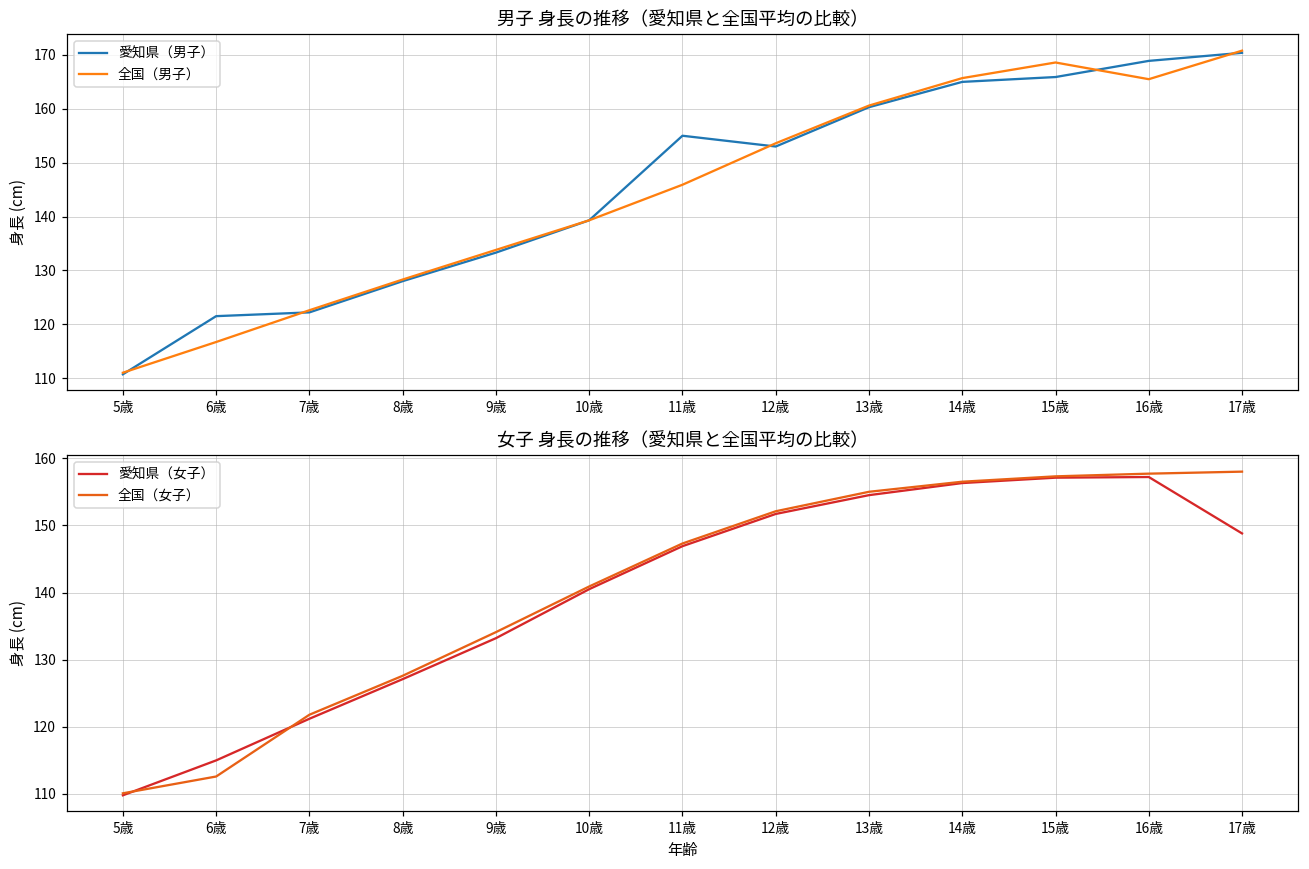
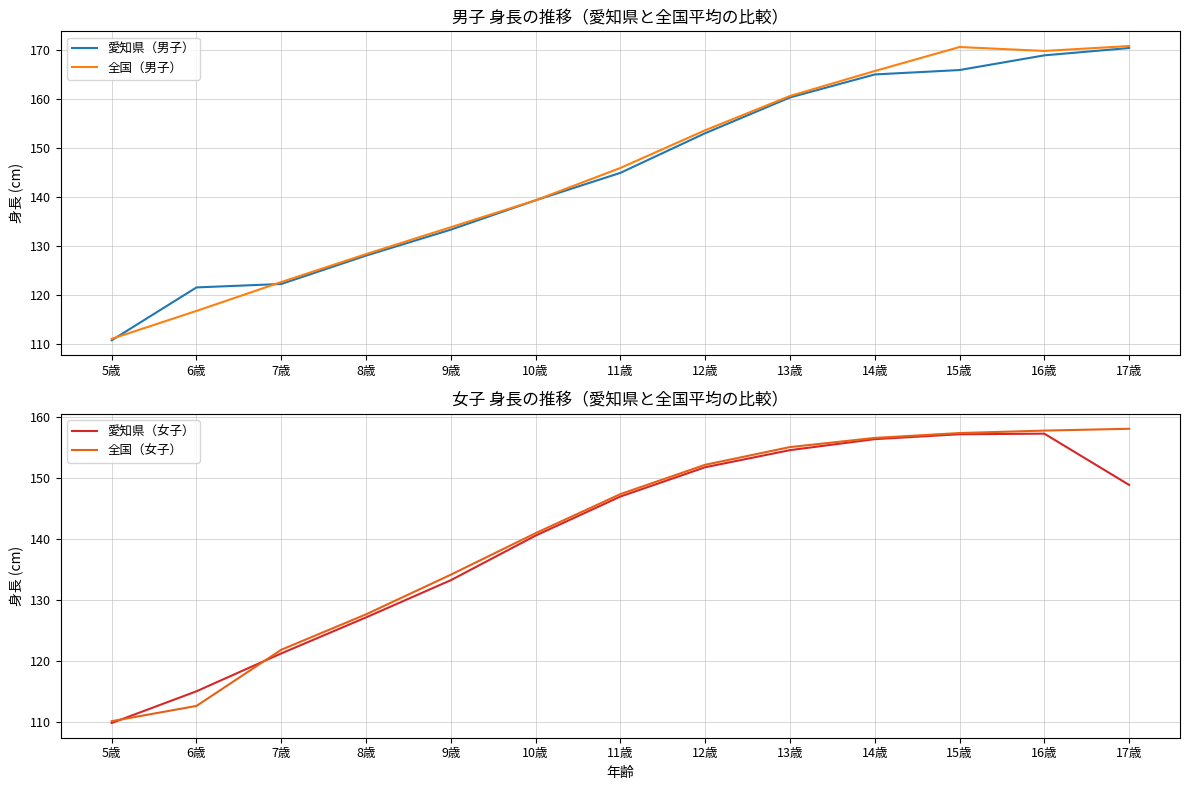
  {
    "男子 身長の推移（愛知県と全国平均の比較）": {
      "愛知県（男子）": {
        "6歳": 122,
-       "11歳": 155,
+       "11歳": 145,
        "12歳": 153,
        "14歳": 165,
        "15歳": 166,
        "16歳": 169
      },
      "全国（男子）": {
        "6歳": 117,
        "11歳": 146,
        "12歳": 154,
        "14歳": 166,
-       "15歳": 169,
-       "16歳": 166
+       "15歳": 171,
+       "16歳": 170
      }
    },
    "女子 身長の推移（愛知県と全国平均の比較）": {
      "愛知県（女子）": {
        "6歳": 115,
        "7歳": 121,
        "8歳": 127,
        "9歳": 133,
        "13歳": 155,
        "16歳": 157,
        "17歳": 149
      },
      "全国（女子）": {
        "6歳": 113,
        "7歳": 122,
        "8歳": 128,
        "9歳": 134,
        "13歳": 155,
        "16歳": 158,
        "17歳": 158
      }
    }
  }
